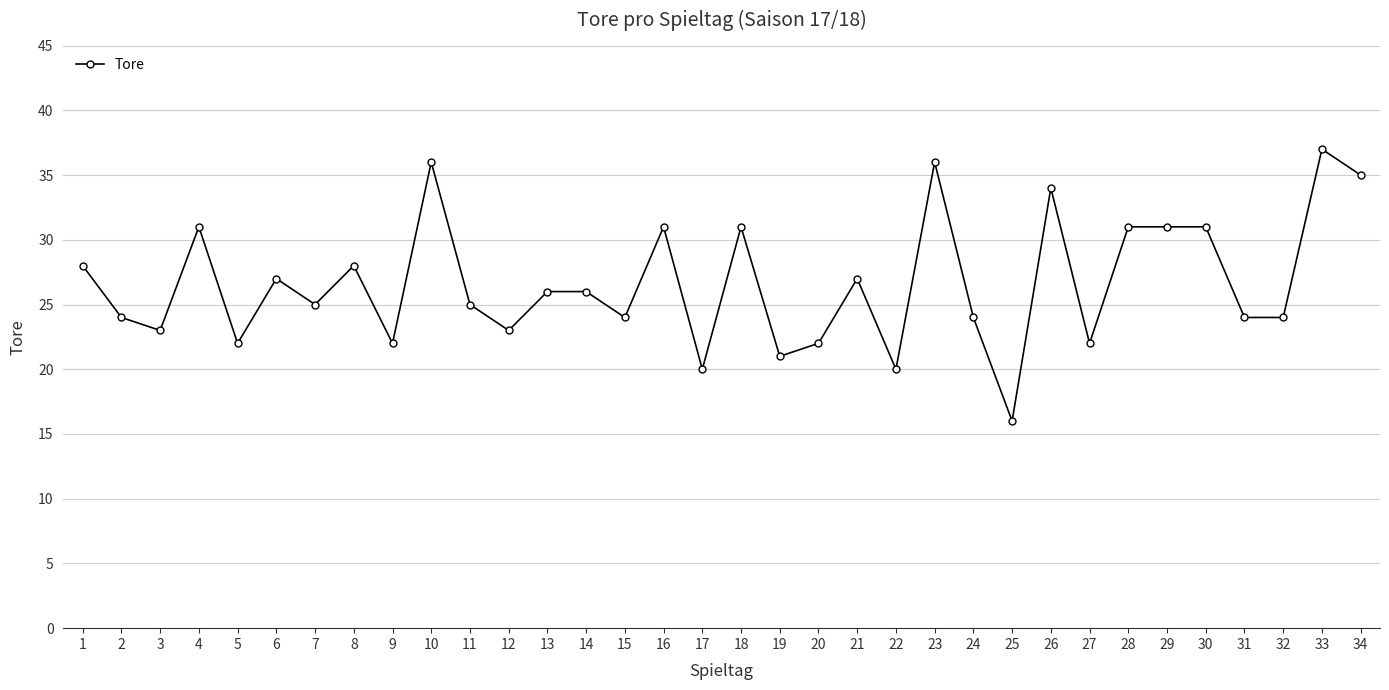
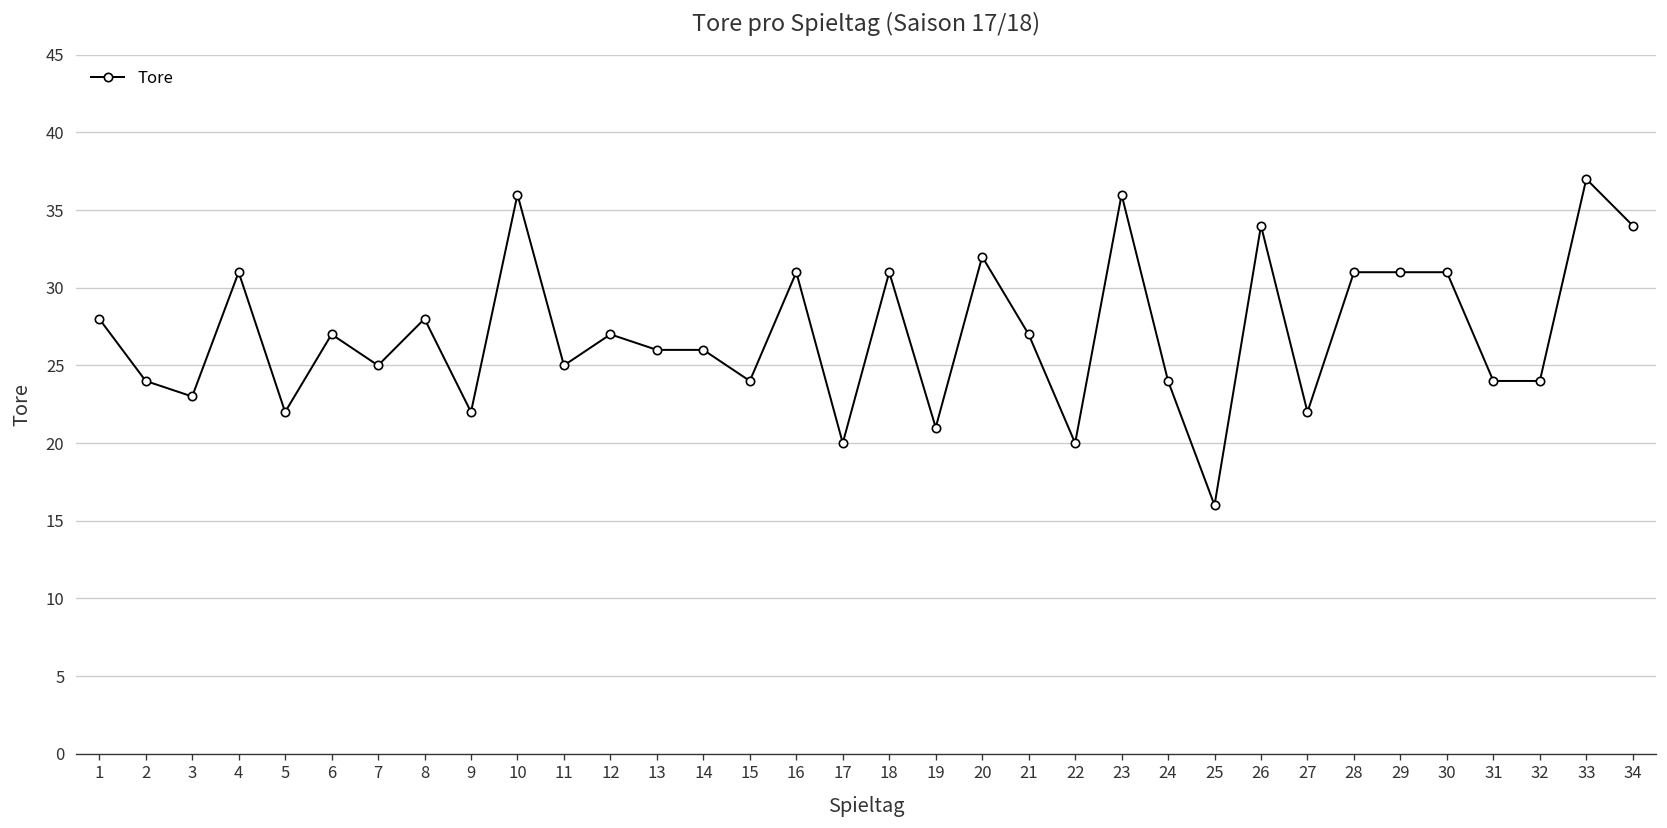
  {
    "1": 28,
    "2": 24,
    "3": 23,
    "4": 31,
    "5": 22,
    "6": 27,
    "7": 25,
    "8": 28,
    "9": 22,
    "10": 36,
    "11": 25,
-   "12": 23,
+   "12": 27,
    "13": 26,
    "14": 26,
    "15": 24,
    "16": 31,
    "17": 20,
    "18": 31,
    "19": 21,
-   "20": 22,
+   "20": 32,
    "21": 27,
    "22": 20,
    "23": 36,
    "24": 24,
    "25": 16,
    "26": 34,
    "27": 22,
    "28": 31,
    "29": 31,
    "30": 31,
    "31": 24,
    "32": 24,
    "33": 37,
-   "34": 35
+   "34": 34
  }
